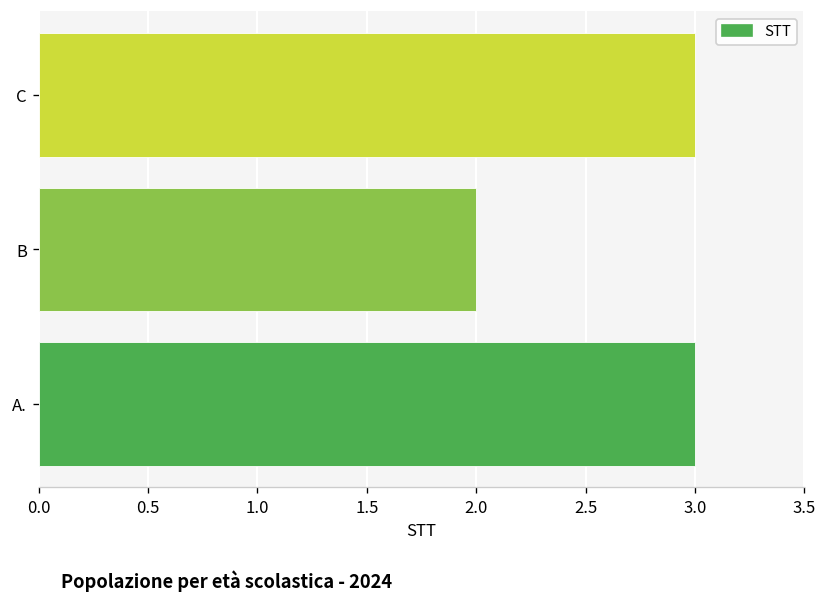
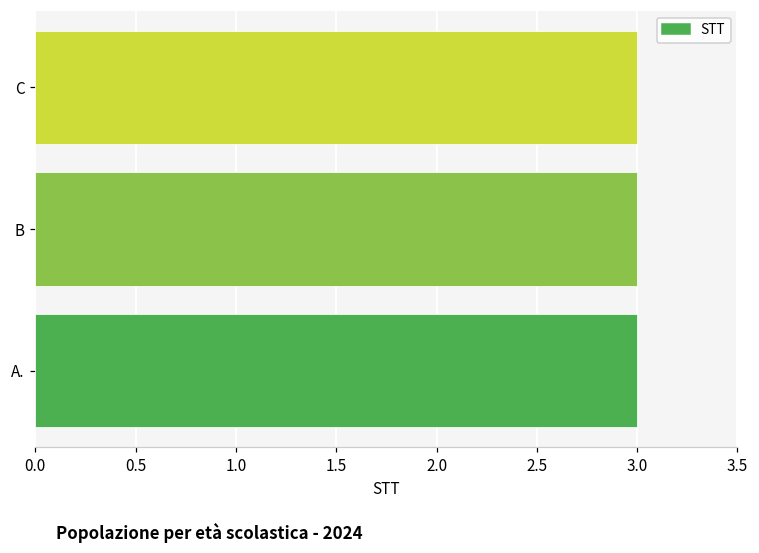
  {
    "C": 3,
-   "B": 2,
+   "B": 3,
    "A.": 3
  }
